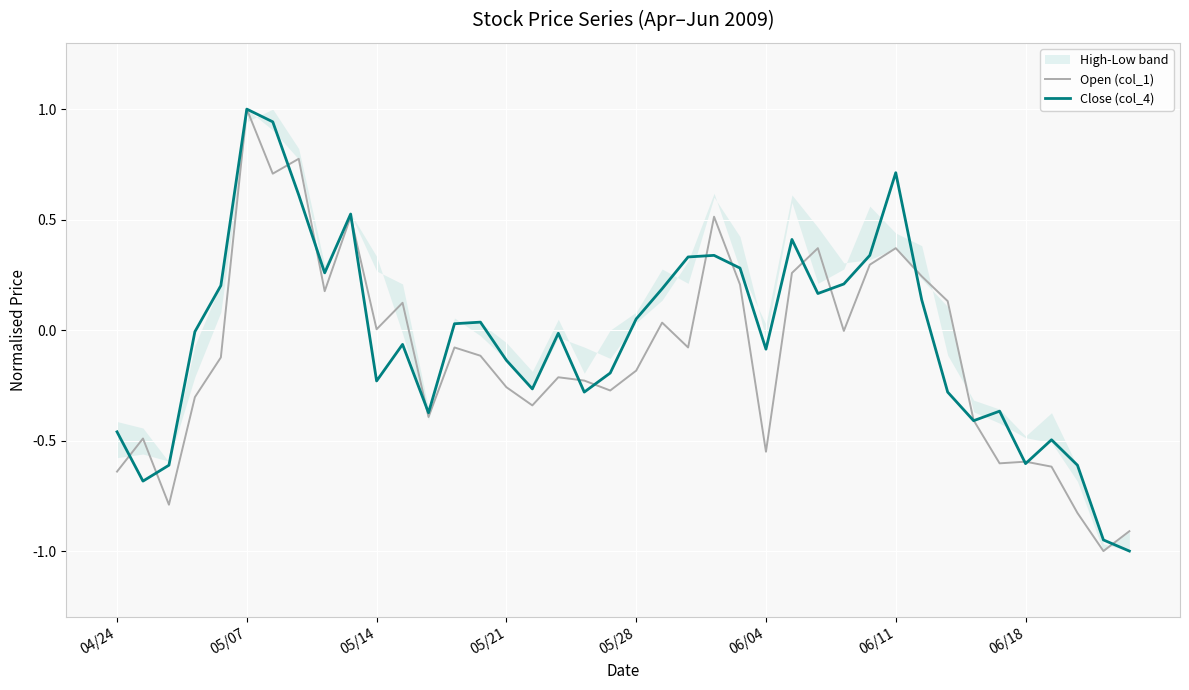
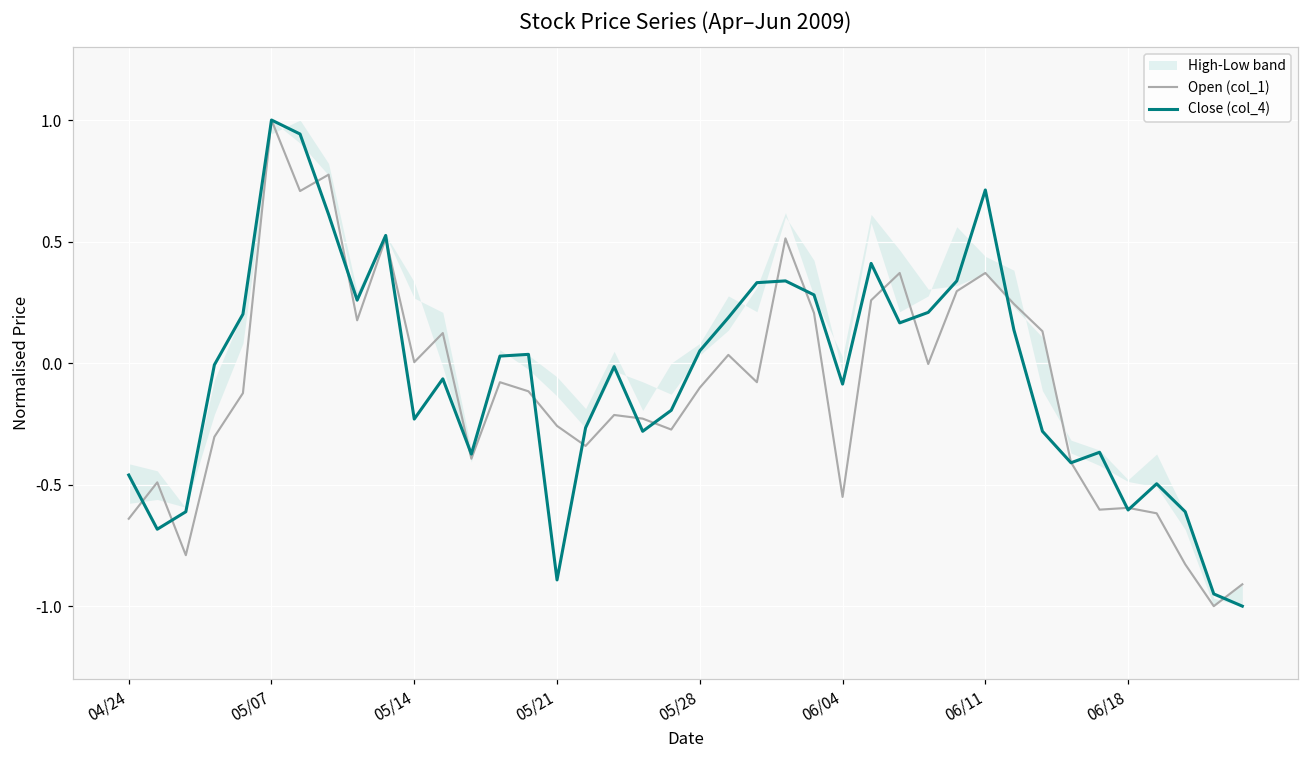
  {
    "Open (col_1)": {
      "04/24": -0.64,
      "05/14": 0.00,
      "05/21": -0.26,
-     "05/28": -0.18,
+     "05/28": -0.10,
      "06/04": -0.55,
      "06/11": 0.37
    },
    "Close (col_4)": {
      "04/24": -0.46,
      "05/14": -0.23,
-     "05/21": -0.14,
+     "05/21": -0.89,
      "05/28": 0.05,
      "06/04": -0.09,
      "06/11": 0.71
    }
  }
